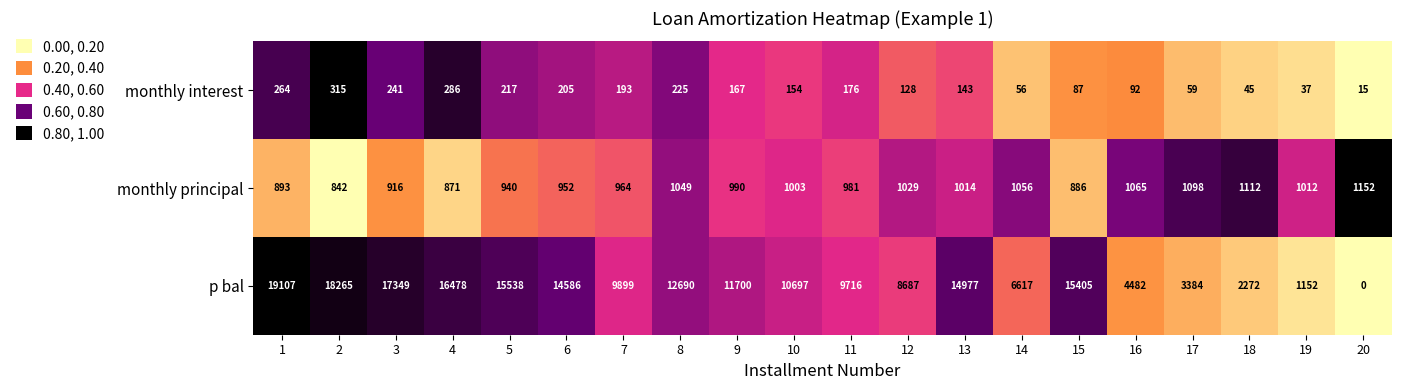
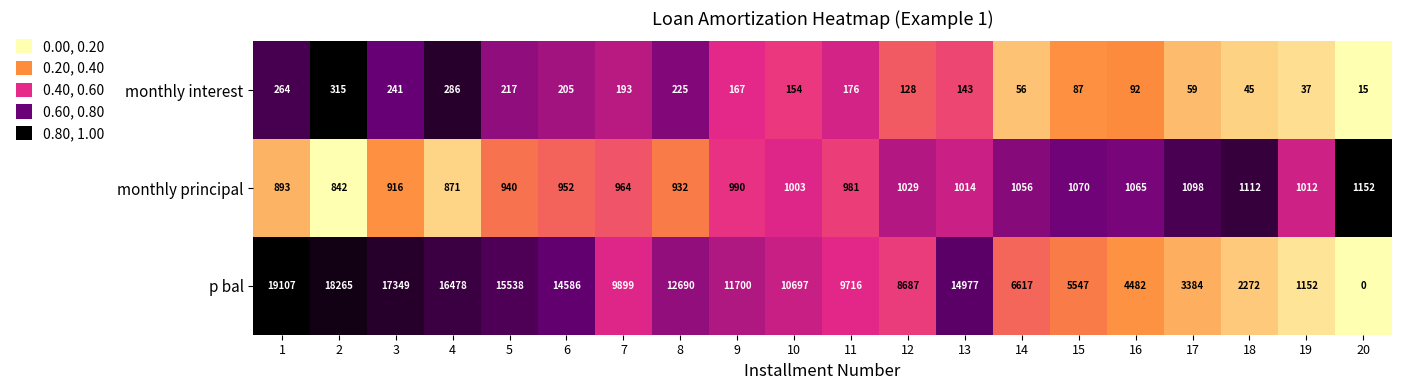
  {
    "monthly interest": {
      "1": 264,
      "2": 315,
      "3": 241,
      "4": 286,
      "5": 217,
      "6": 205,
      "7": 193,
      "8": 225,
      "9": 167,
      "10": 154,
      "11": 176,
      "12": 128,
      "13": 143,
      "14": 56,
      "15": 87,
      "16": 92,
      "17": 59,
      "18": 45,
      "19": 37,
      "20": 15
    },
    "monthly principal": {
      "1": 893,
      "2": 842,
      "3": 916,
      "4": 871,
      "5": 940,
      "6": 952,
      "7": 964,
-     "8": 1049,
+     "8": 932,
      "9": 990,
      "10": 1003,
      "11": 981,
      "12": 1029,
      "13": 1014,
      "14": 1056,
-     "15": 886,
+     "15": 1070,
      "16": 1065,
      "17": 1098,
      "18": 1112,
      "19": 1012,
      "20": 1152
    },
    "p bal": {
      "1": 19107,
      "2": 18265,
      "3": 17349,
      "4": 16478,
      "5": 15538,
      "6": 14586,
      "7": 9899,
      "8": 12690,
      "9": 11700,
      "10": 10697,
      "11": 9716,
      "12": 8687,
      "13": 14977,
      "14": 6617,
-     "15": 15405,
+     "15": 5547,
      "16": 4482,
      "17": 3384,
      "18": 2272,
      "19": 1152,
      "20": 0
    }
  }
